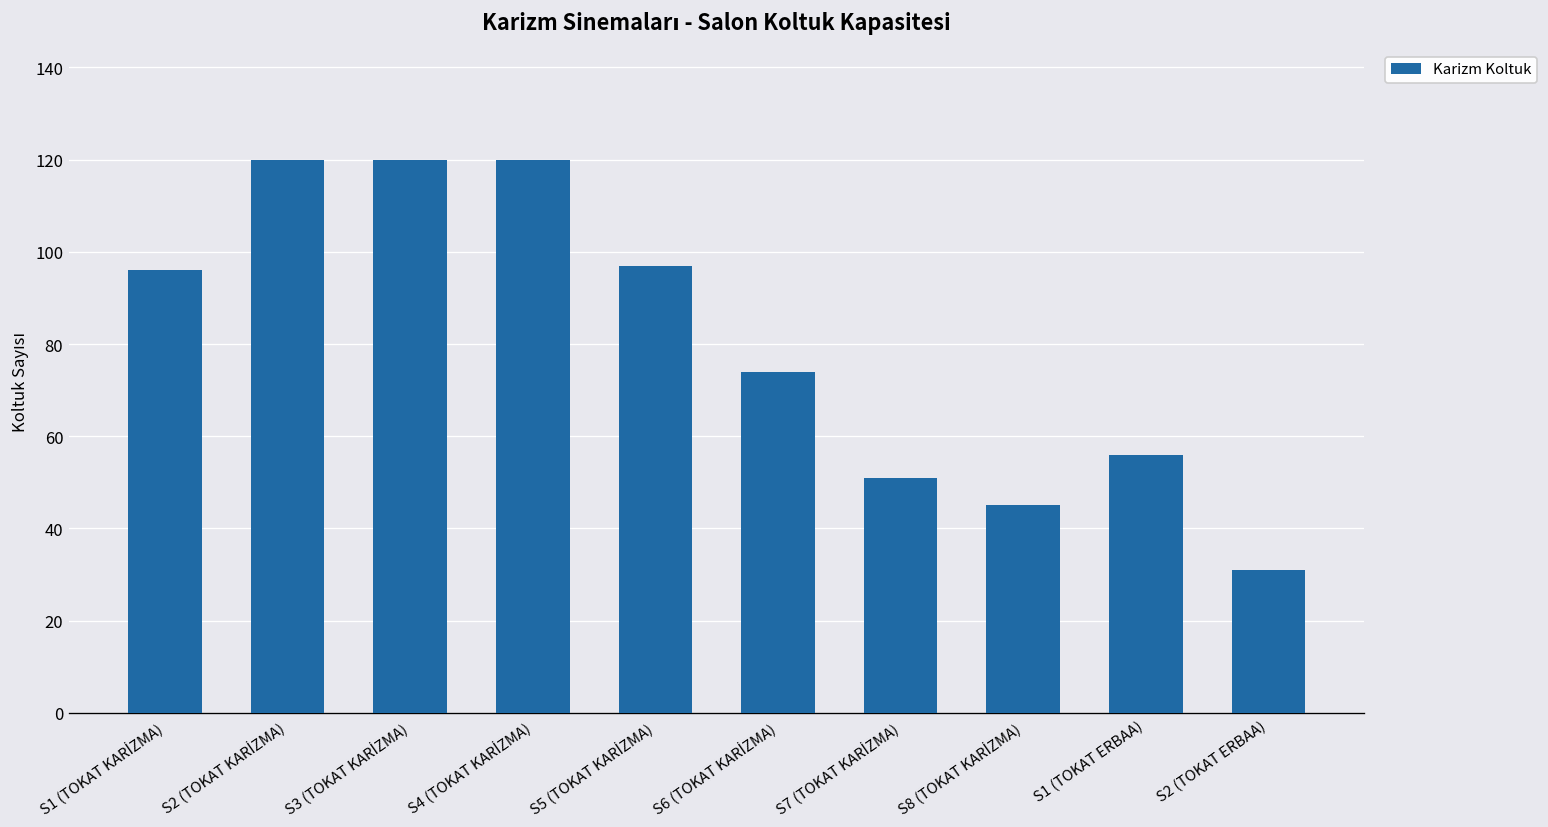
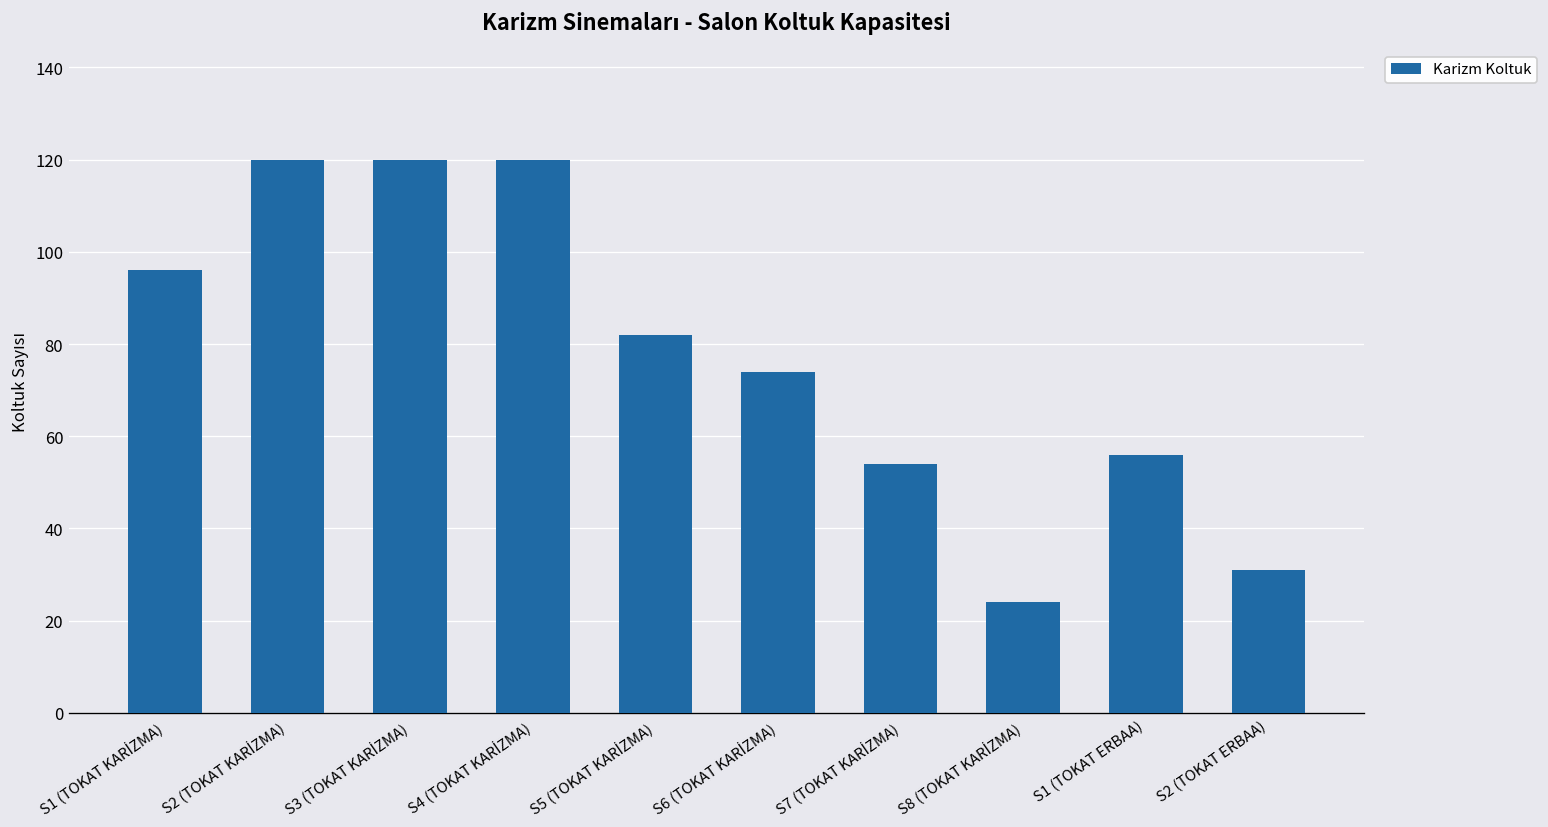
  {
    "S1 (TOKAT KARİZMA)": 96,
    "S2 (TOKAT KARİZMA)": 120,
    "S3 (TOKAT KARİZMA)": 120,
    "S4 (TOKAT KARİZMA)": 120,
-   "S5 (TOKAT KARİZMA)": 97,
+   "S5 (TOKAT KARİZMA)": 82,
    "S6 (TOKAT KARİZMA)": 74,
-   "S7 (TOKAT KARİZMA)": 51,
-   "S8 (TOKAT KARİZMA)": 45,
+   "S7 (TOKAT KARİZMA)": 54,
+   "S8 (TOKAT KARİZMA)": 24,
    "S1 (TOKAT ERBAA)": 56,
    "S2 (TOKAT ERBAA)": 31
  }
